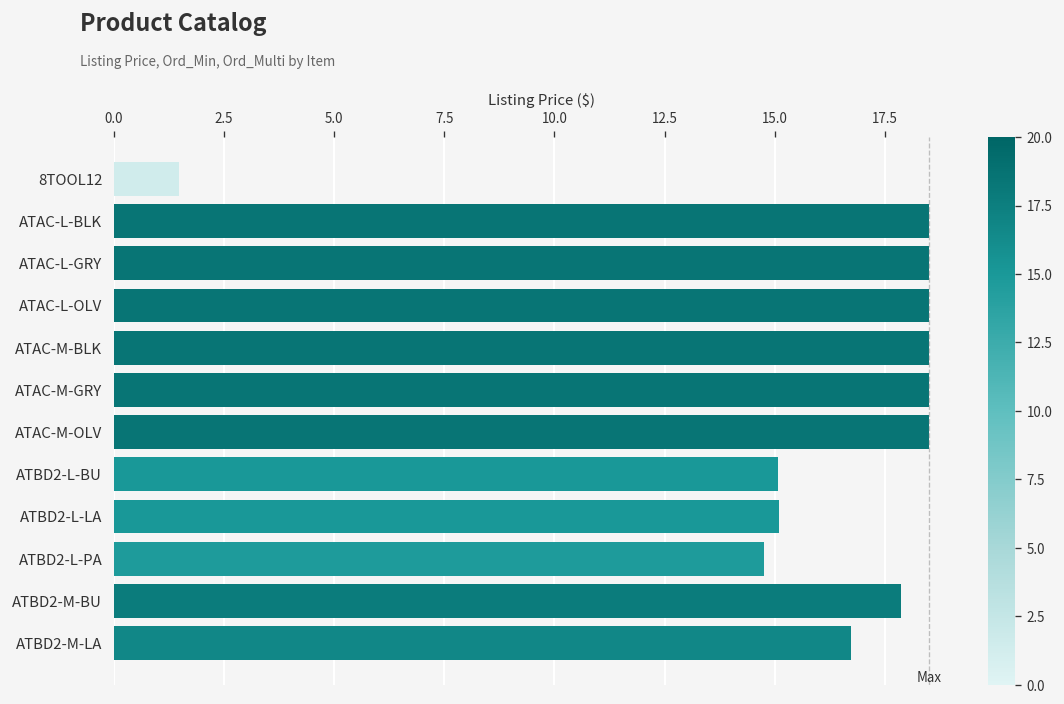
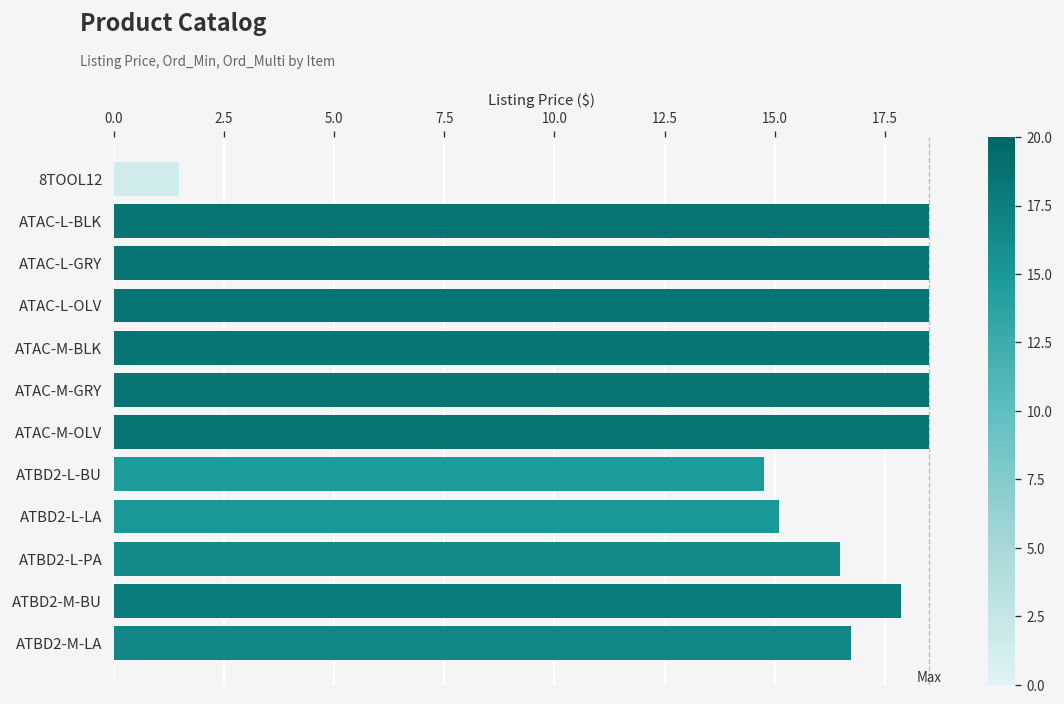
  {
    "8TOOL12": 1.5,
    "ATAC-L-BLK": 18.5,
    "ATAC-L-GRY": 18.5,
    "ATAC-L-OLV": 18.5,
    "ATAC-M-BLK": 18.5,
    "ATAC-M-GRY": 18.5,
    "ATAC-M-OLV": 18.5,
-   "ATBD2-L-BU": 15.1,
+   "ATBD2-L-BU": 14.8,
    "ATBD2-L-LA": 15.1,
-   "ATBD2-L-PA": 14.8,
+   "ATBD2-L-PA": 16.5,
    "ATBD2-M-BU": 17.9,
    "ATBD2-M-LA": 16.7
  }
